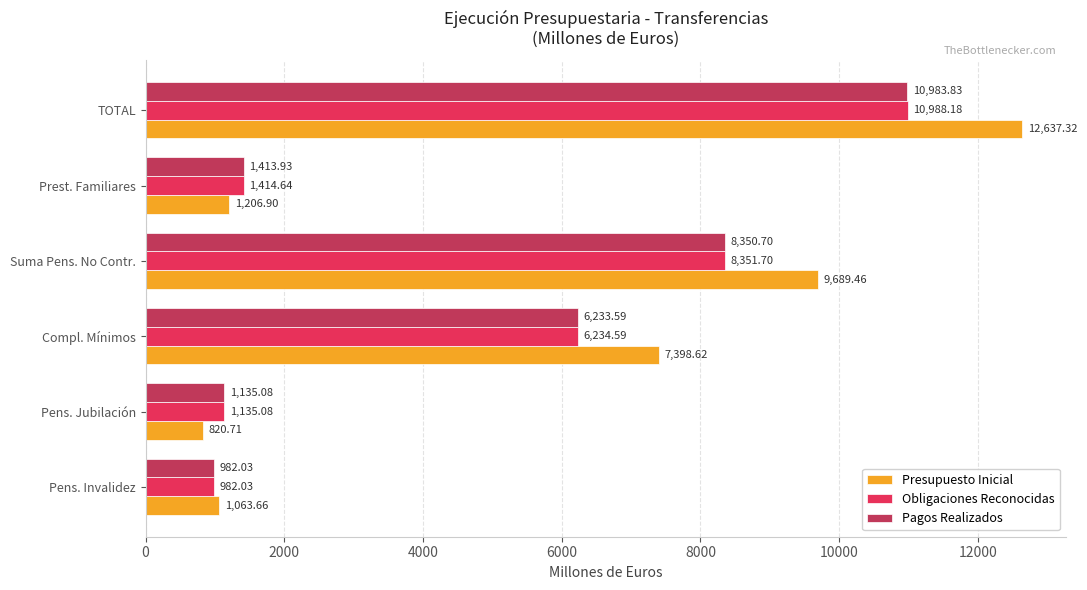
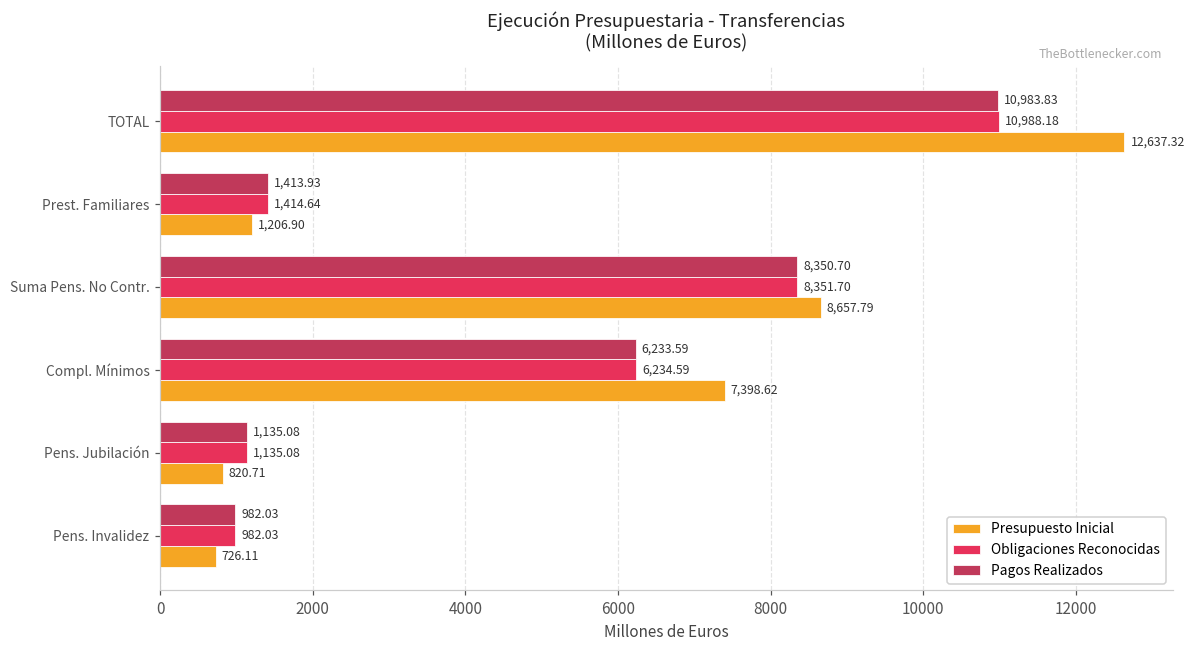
  {
    "Presupuesto Inicial": {
      "TOTAL": "12,637.32",
      "Prest. Familiares": "1,206.90",
-     "Suma Pens. No Contr.": "9,689.46",
+     "Suma Pens. No Contr.": "8,657.79",
      "Compl. Mínimos": "7,398.62",
      "Pens. Jubilación": "820.71",
-     "Pens. Invalidez": "1,063.66"
+     "Pens. Invalidez": "726.11"
    }
  }
